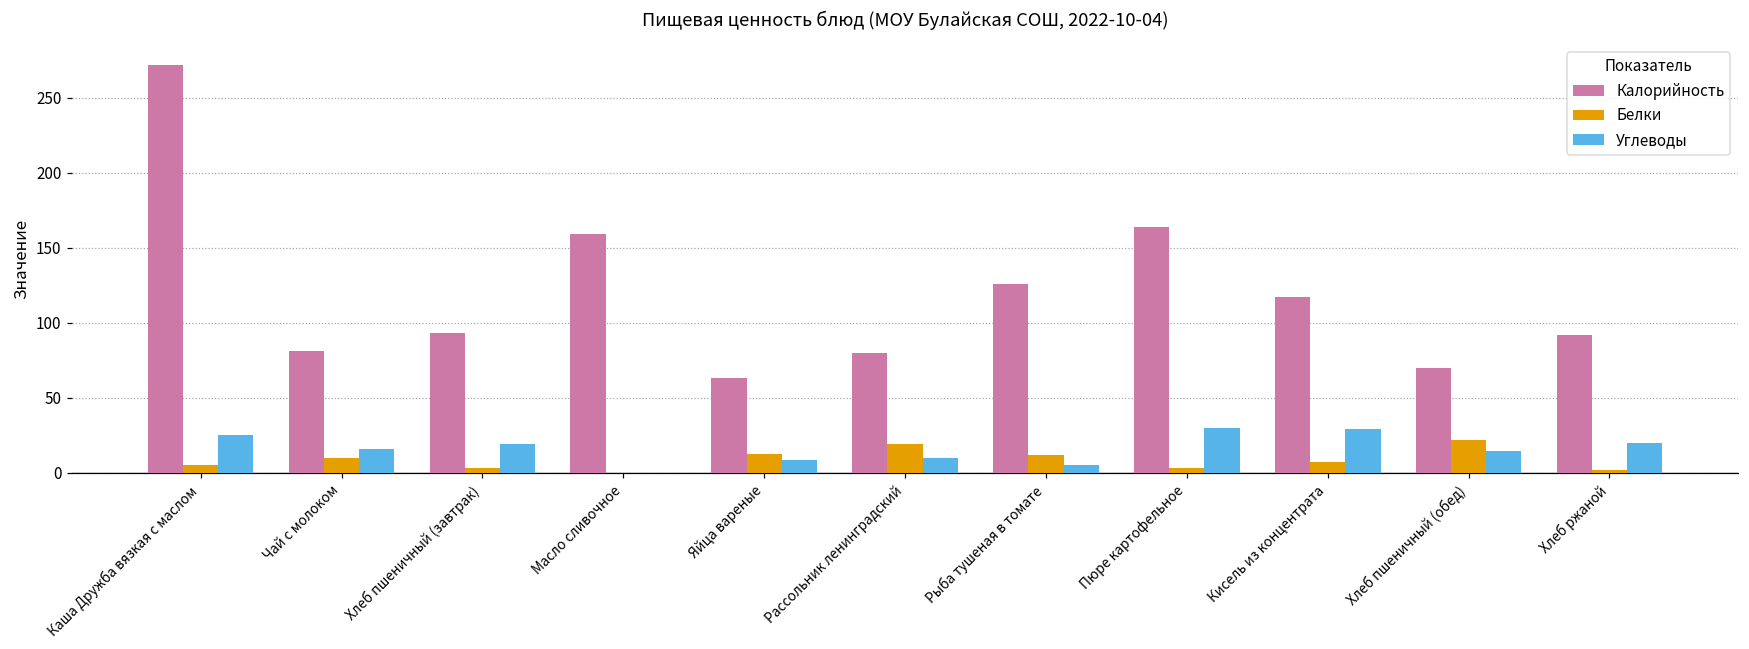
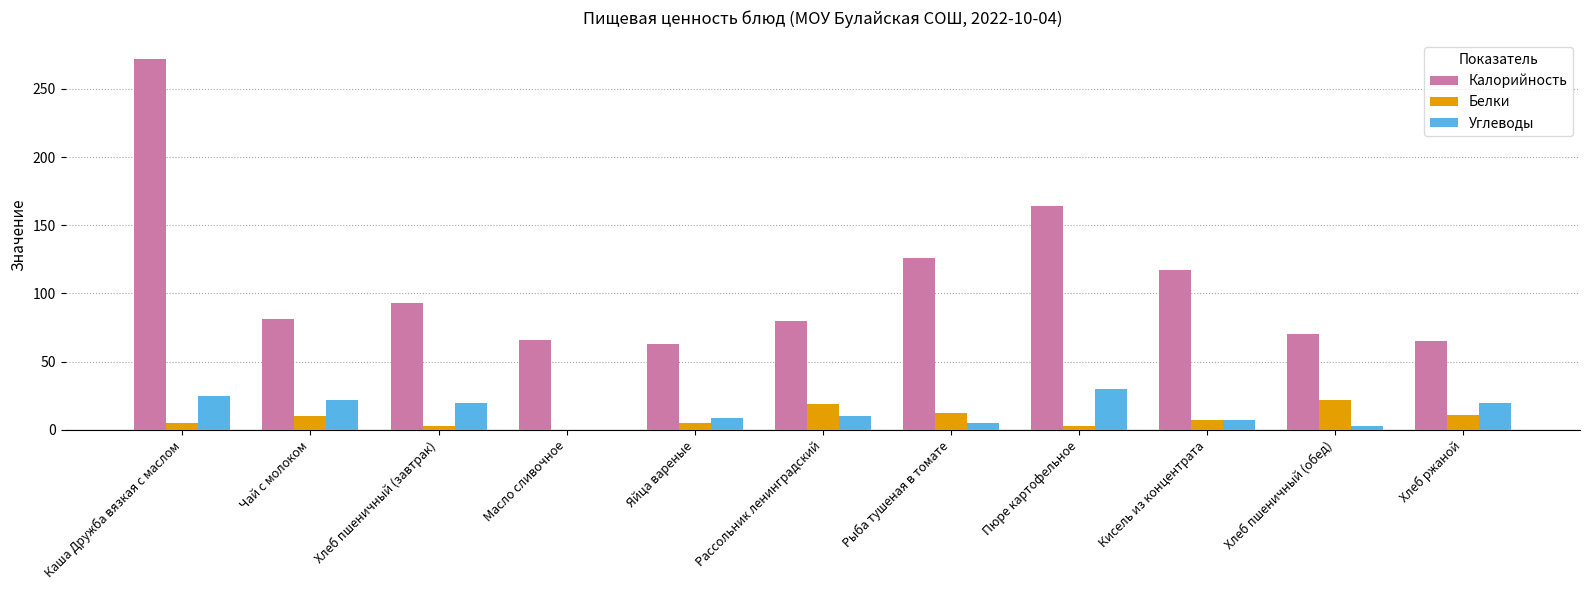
  {
    "Калорийность": {
      "Каша Дружба вязкая с маслом": 272,
      "Чай с молоком": 81,
      "Хлеб пшеничный (завтрак)": 93,
-     "Масло сливочное": 159,
+     "Масло сливочное": 66,
      "Яйца вареные": 63,
      "Рассольник ленинградский": 80,
      "Рыба тушеная в томате": 126,
      "Пюре картофельное": 164,
      "Кисель из концентрата": 117,
      "Хлеб пшеничный (обед)": 70,
-     "Хлеб ржаной": 92
+     "Хлеб ржаной": 65
    },
    "Белки": {
      "Каша Дружба вязкая с маслом": 5,
      "Чай с молоком": 10,
      "Хлеб пшеничный (завтрак)": 3,
-     "Яйца вареные": 13,
+     "Яйца вареные": 5,
      "Рассольник ленинградский": 19,
      "Рыба тушеная в томате": 12,
      "Пюре картофельное": 3,
      "Кисель из концентрата": 7,
      "Хлеб пшеничный (обед)": 22,
-     "Хлеб ржаной": 2
+     "Хлеб ржаной": 11
    },
    "Углеводы": {
      "Каша Дружба вязкая с маслом": 25,
-     "Чай с молоком": 16,
+     "Чай с молоком": 22,
      "Хлеб пшеничный (завтрак)": 19,
      "Яйца вареные": 8,
      "Рассольник ленинградский": 10,
      "Рыба тушеная в томате": 5,
      "Пюре картофельное": 30,
-     "Кисель из концентрата": 29,
-     "Хлеб пшеничный (обед)": 14,
+     "Кисель из концентрата": 7,
+     "Хлеб пшеничный (обед)": 3,
      "Хлеб ржаной": 20
    }
  }
